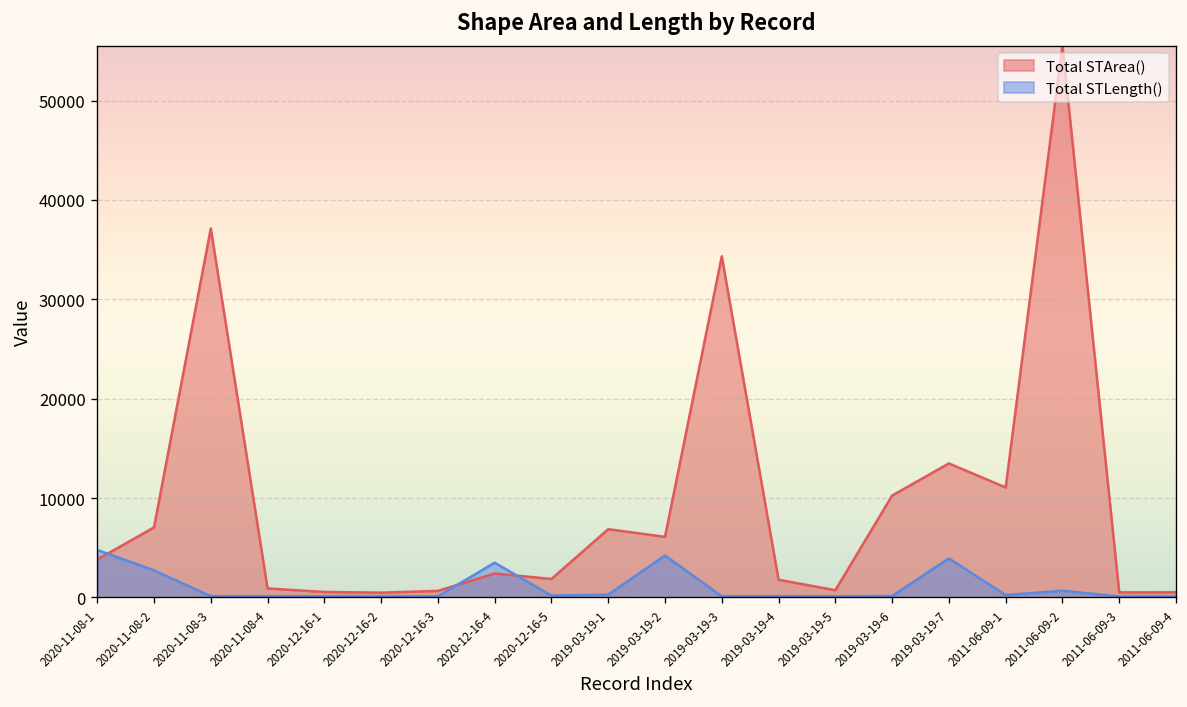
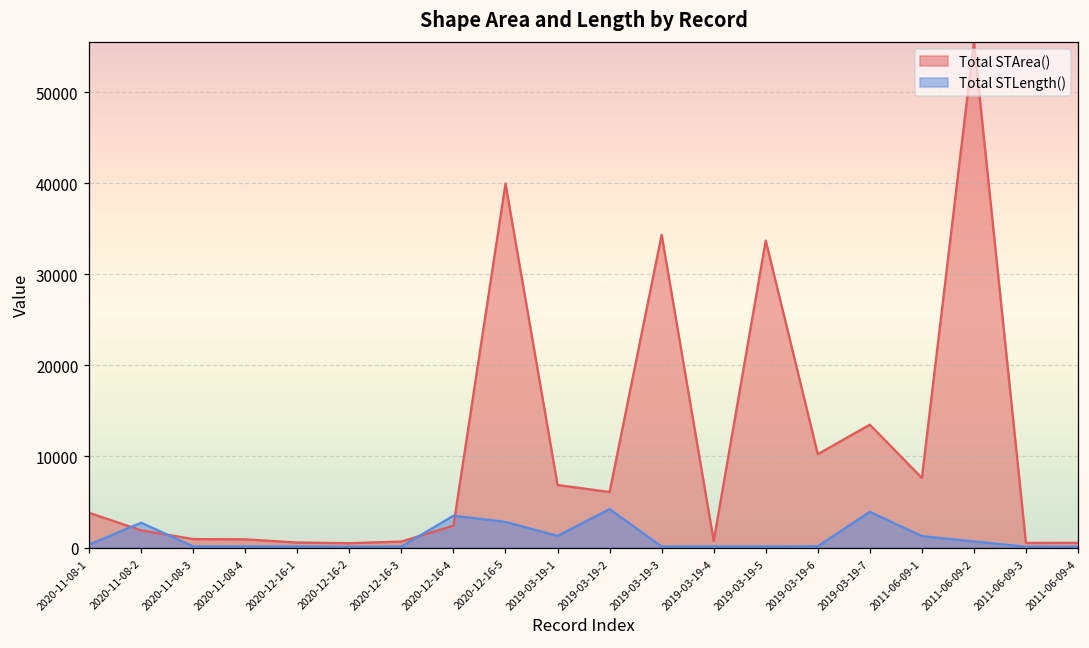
  {
    "Total STArea()": {
      "2020-11-08-1": 4000,
-     "2020-11-08-2": 7000,
-     "2020-11-08-3": 37000,
+     "2020-11-08-2": 2000,
+     "2020-11-08-3": 1000,
      "2020-11-08-4": 1000,
      "2020-12-16-1": 1000,
      "2020-12-16-2": 0,
      "2020-12-16-3": 1000,
      "2020-12-16-4": 2000,
-     "2020-12-16-5": 2000,
+     "2020-12-16-5": 40000,
      "2019-03-19-1": 7000,
      "2019-03-19-2": 6000,
      "2019-03-19-3": 34000,
-     "2019-03-19-4": 2000,
-     "2019-03-19-5": 1000,
+     "2019-03-19-4": 1000,
+     "2019-03-19-5": 34000,
      "2019-03-19-6": 10000,
      "2019-03-19-7": 13000,
-     "2011-06-09-1": 11000,
+     "2011-06-09-1": 8000,
      "2011-06-09-2": 56000,
      "2011-06-09-3": 1000,
      "2011-06-09-4": 1000
    },
    "Total STLength()": {
-     "2020-11-08-1": 5000,
+     "2020-11-08-1": 0,
      "2020-11-08-2": 3000,
      "2020-11-08-3": 0,
      "2020-11-08-4": 0,
      "2020-12-16-1": 0,
      "2020-12-16-2": 0,
      "2020-12-16-3": 0,
      "2020-12-16-4": 3000,
-     "2020-12-16-5": 0,
-     "2019-03-19-1": 0,
+     "2020-12-16-5": 3000,
+     "2019-03-19-1": 1000,
      "2019-03-19-2": 4000,
      "2019-03-19-3": 0,
      "2019-03-19-4": 0,
      "2019-03-19-5": 0,
      "2019-03-19-6": 0,
      "2019-03-19-7": 4000,
-     "2011-06-09-1": 0,
+     "2011-06-09-1": 1000,
      "2011-06-09-2": 1000,
      "2011-06-09-3": 0,
      "2011-06-09-4": 0
    }
  }
